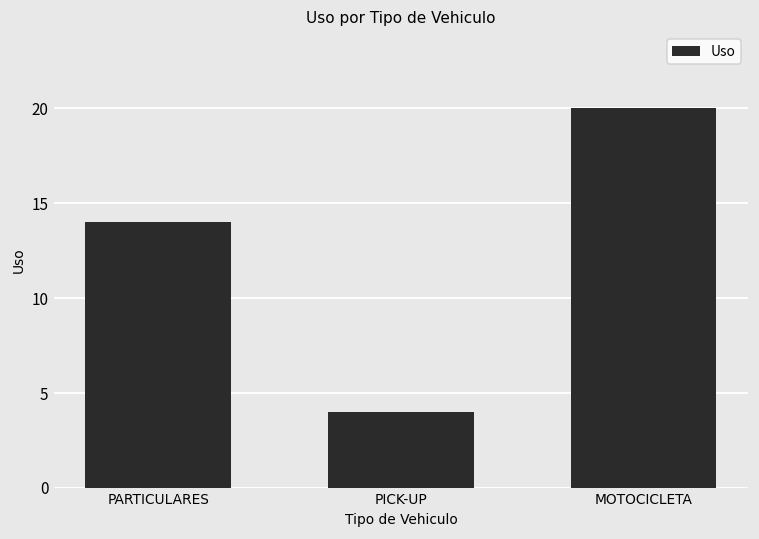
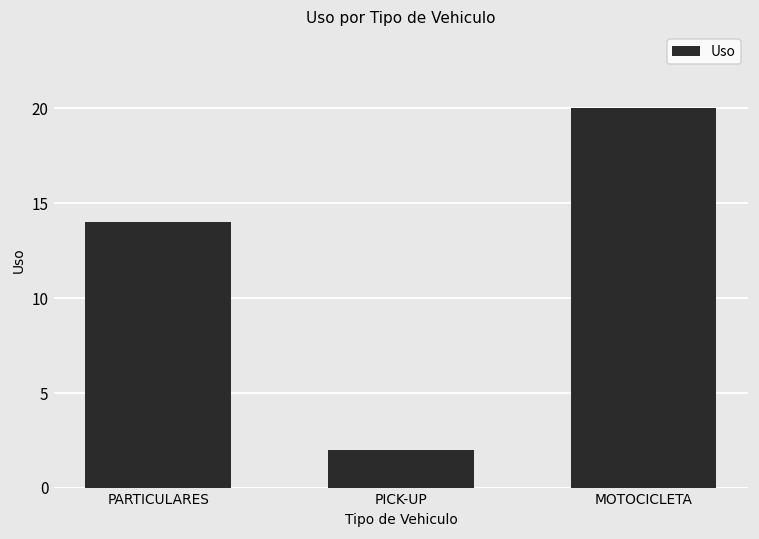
  {
    "PARTICULARES": 14,
-   "PICK-UP": 4,
+   "PICK-UP": 2,
    "MOTOCICLETA": 20
  }
